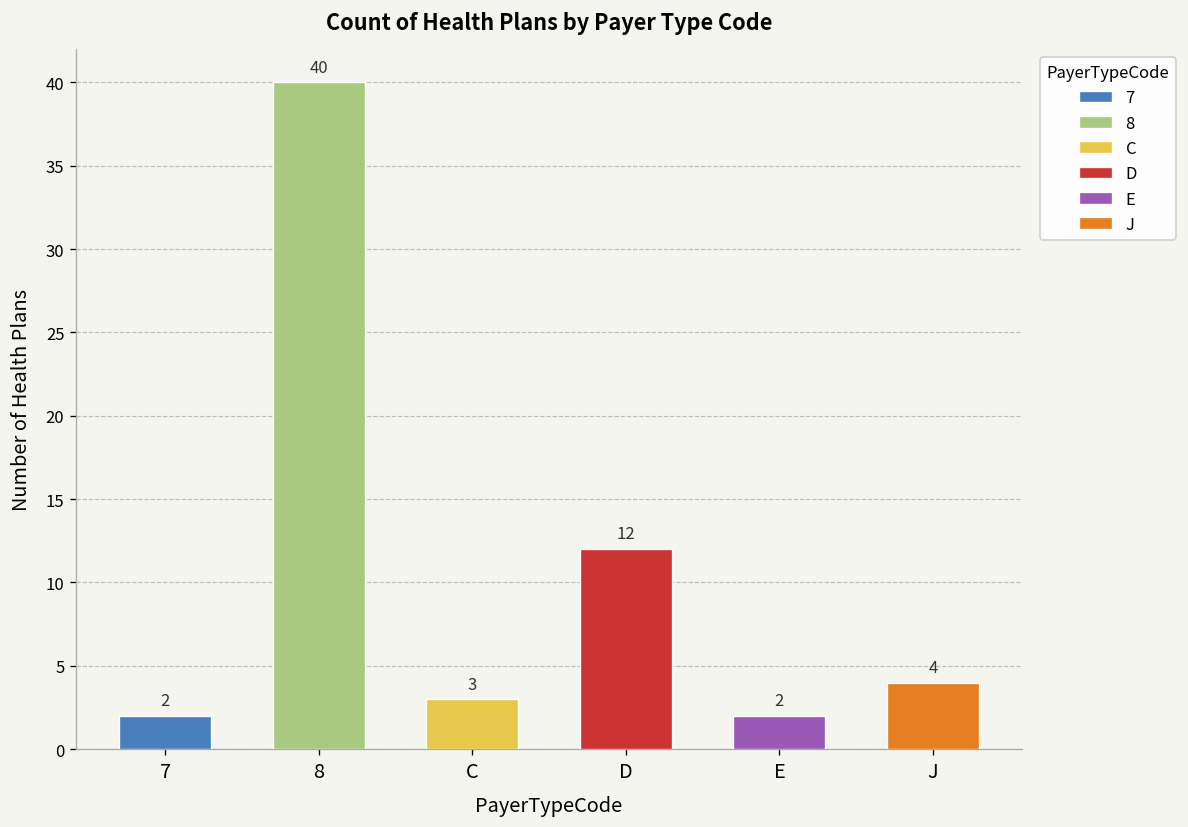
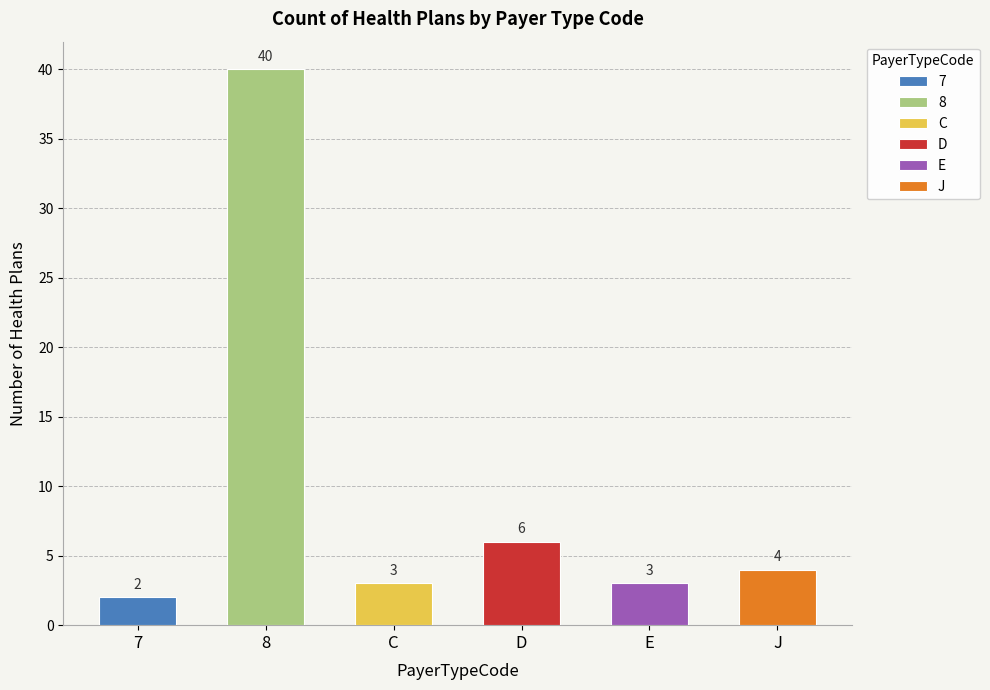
  {
    "7": 2,
    "8": 40,
    "C": 3,
-   "D": 12,
-   "E": 2,
+   "D": 6,
+   "E": 3,
    "J": 4
  }
